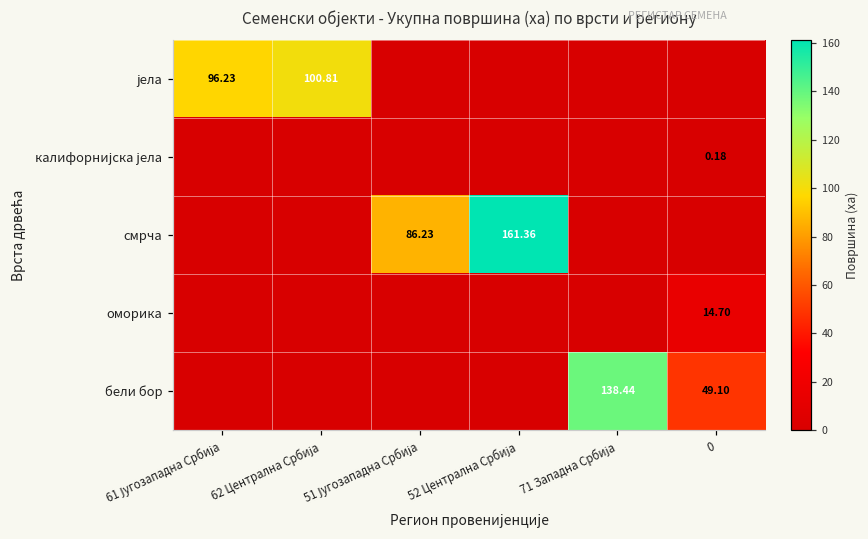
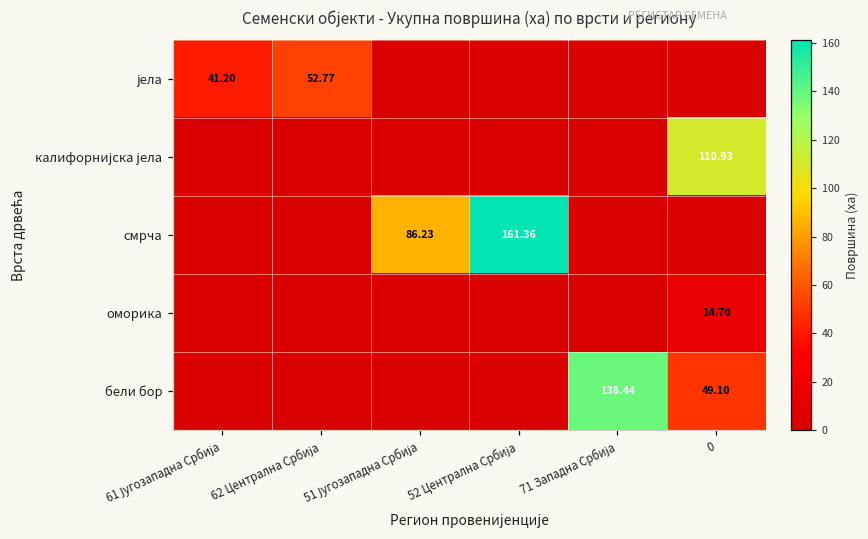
  {
    "јела": {
-     "61 Југозападна Србија": 96.23,
-     "62 Централна Србија": 100.81
+     "61 Југозападна Србија": 41.20,
+     "62 Централна Србија": 52.77
    },
    "калифорнијска јела": {
-     "0": 0.18
+     "0": 110.93
    },
    "смрча": {
      "51 Југозападна Србија": 86.23,
      "52 Централна Србија": 161.36
    },
    "оморика": {
      "0": 14.70
    },
    "бели бор": {
      "71 Западна Србија": 138.44,
      "0": 49.10
    }
  }
